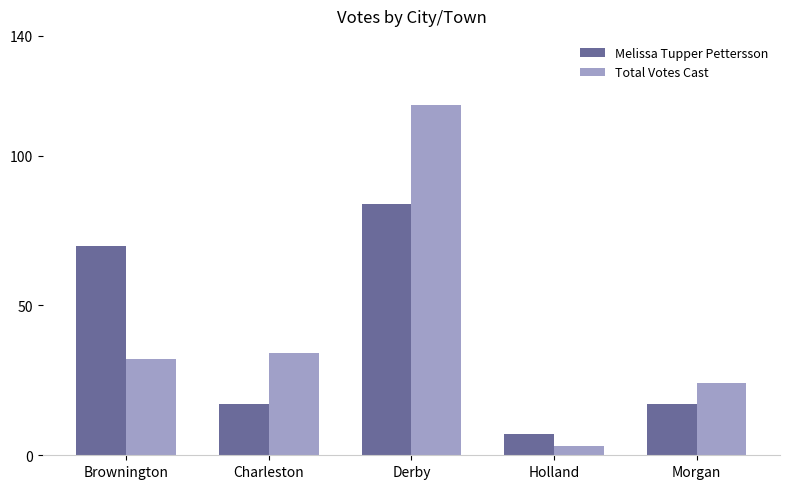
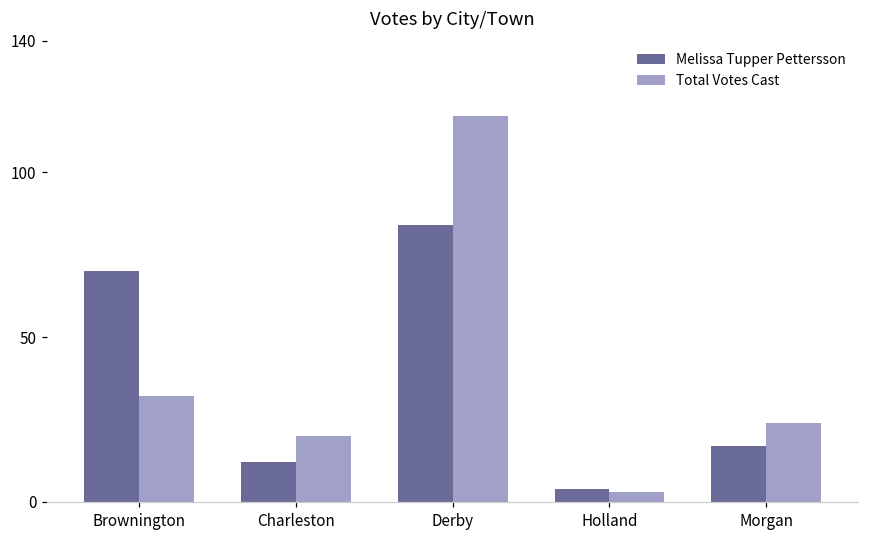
  {
    "Melissa Tupper Pettersson": {
      "Brownington": 70,
-     "Charleston": 17,
+     "Charleston": 12,
      "Derby": 84,
-     "Holland": 7,
+     "Holland": 4,
      "Morgan": 17
    },
    "Total Votes Cast": {
      "Brownington": 32,
-     "Charleston": 34,
+     "Charleston": 20,
      "Derby": 117,
      "Holland": 3,
      "Morgan": 24
    }
  }
